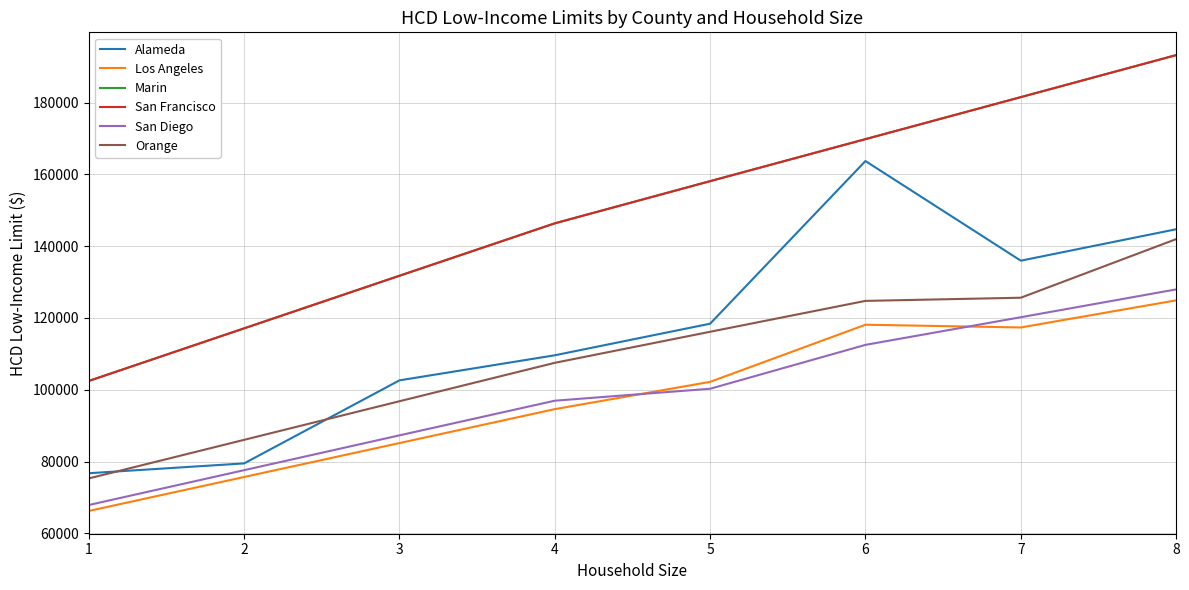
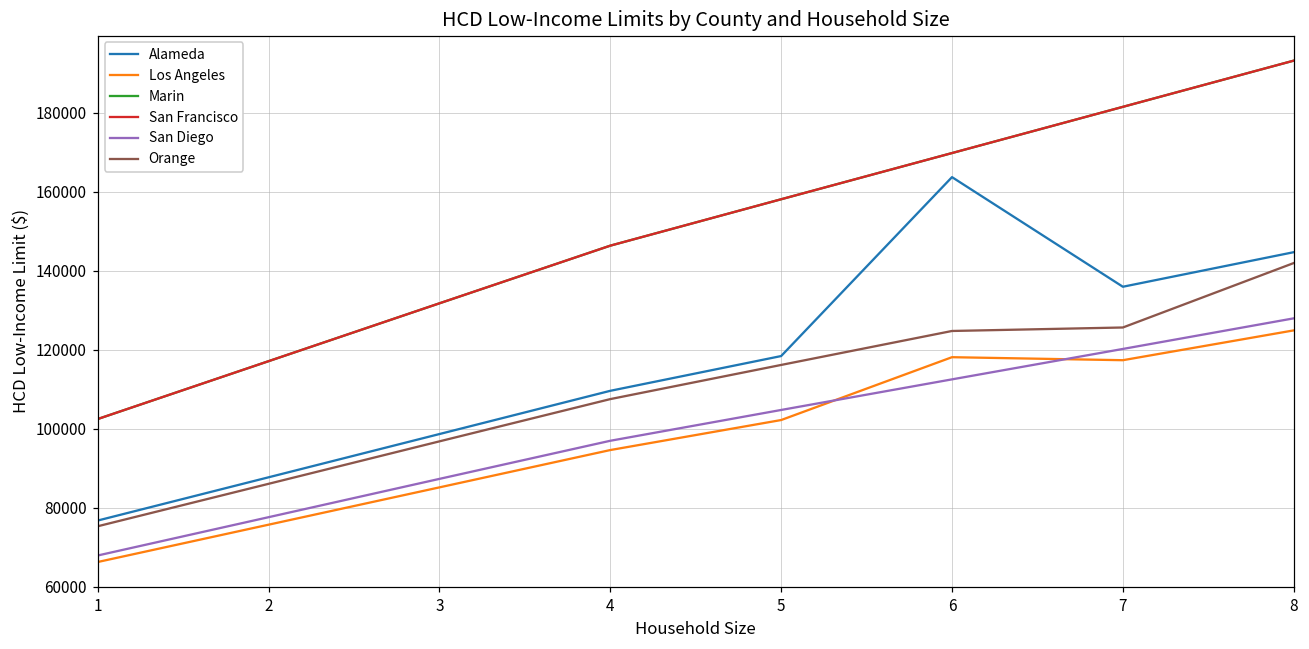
  {
    "Alameda": {
      "1": 77000,
-     "2": 79000,
-     "3": 103000,
+     "2": 88000,
+     "3": 99000,
      "4": 110000,
      "5": 118000,
      "6": 164000,
      "7": 136000,
      "8": 145000
    },
    "Los Angeles": {
      "1": 66000,
      "2": 76000,
      "3": 85000,
      "4": 95000,
      "5": 102000,
      "6": 118000,
      "7": 117000,
      "8": 125000
    },
    "San Francisco": {
      "1": 102000,
      "2": 117000,
      "3": 132000,
      "4": 146000,
      "5": 158000,
      "6": 170000,
      "7": 182000,
      "8": 193000
    },
    "San Diego": {
      "1": 68000,
      "2": 78000,
      "3": 87000,
      "4": 97000,
-     "5": 100000,
+     "5": 105000,
      "6": 113000,
      "7": 120000,
      "8": 128000
    },
    "Orange": {
      "1": 75000,
      "2": 86000,
      "3": 97000,
      "4": 108000,
      "5": 116000,
      "6": 125000,
      "7": 126000,
      "8": 142000
    }
  }
